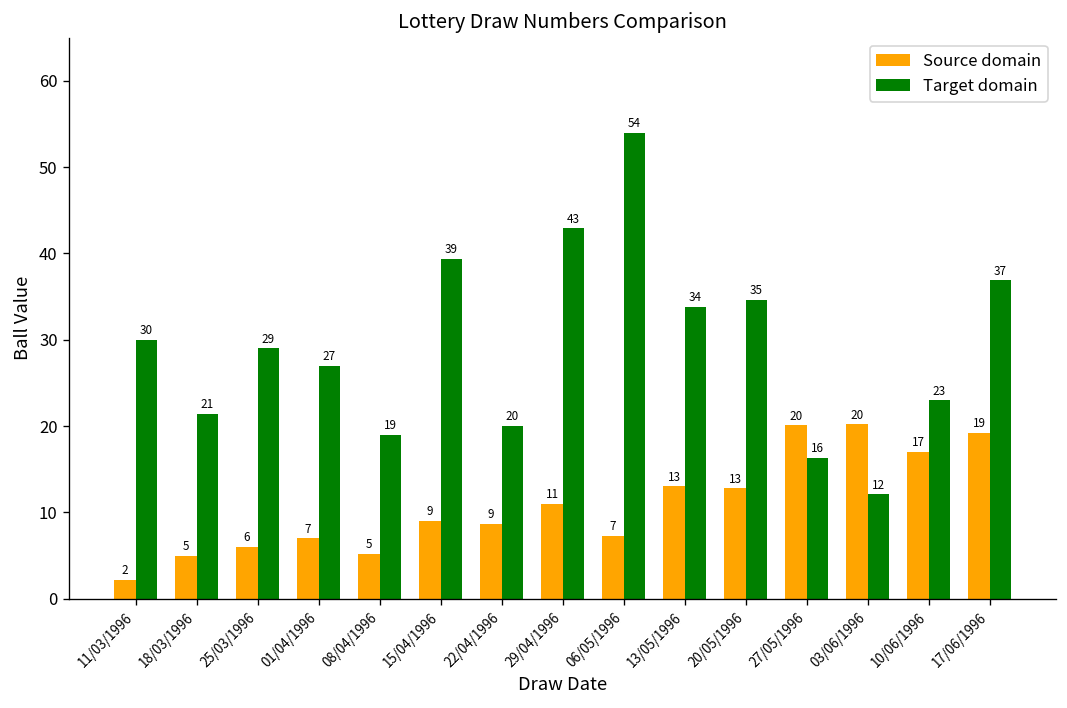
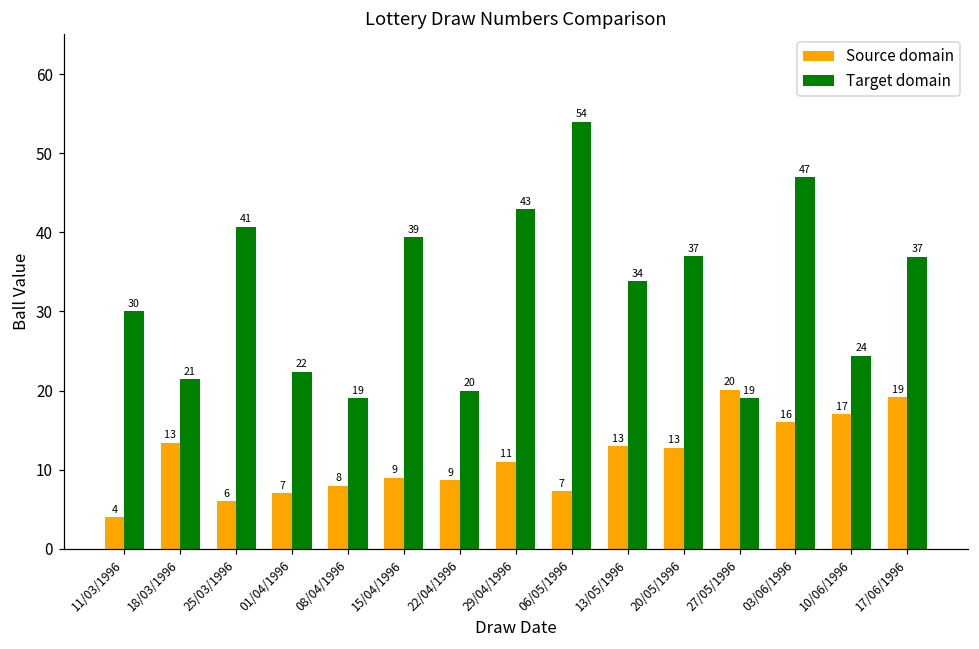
  {
    "Source domain": {
-     "11/03/1996": 2,
-     "18/03/1996": 5,
+     "11/03/1996": 4,
+     "18/03/1996": 13,
      "25/03/1996": 6,
      "01/04/1996": 7,
-     "08/04/1996": 5,
+     "08/04/1996": 8,
      "15/04/1996": 9,
      "22/04/1996": 9,
      "29/04/1996": 11,
      "06/05/1996": 7,
      "13/05/1996": 13,
      "20/05/1996": 13,
      "27/05/1996": 20,
-     "03/06/1996": 20,
+     "03/06/1996": 16,
      "10/06/1996": 17,
      "17/06/1996": 19
    },
    "Target domain": {
      "11/03/1996": 30,
      "18/03/1996": 21,
-     "25/03/1996": 29,
-     "01/04/1996": 27,
+     "25/03/1996": 41,
+     "01/04/1996": 22,
      "08/04/1996": 19,
      "15/04/1996": 39,
      "22/04/1996": 20,
      "29/04/1996": 43,
      "06/05/1996": 54,
      "13/05/1996": 34,
-     "20/05/1996": 35,
-     "27/05/1996": 16,
-     "03/06/1996": 12,
-     "10/06/1996": 23,
+     "20/05/1996": 37,
+     "27/05/1996": 19,
+     "03/06/1996": 47,
+     "10/06/1996": 24,
      "17/06/1996": 37
    }
  }
